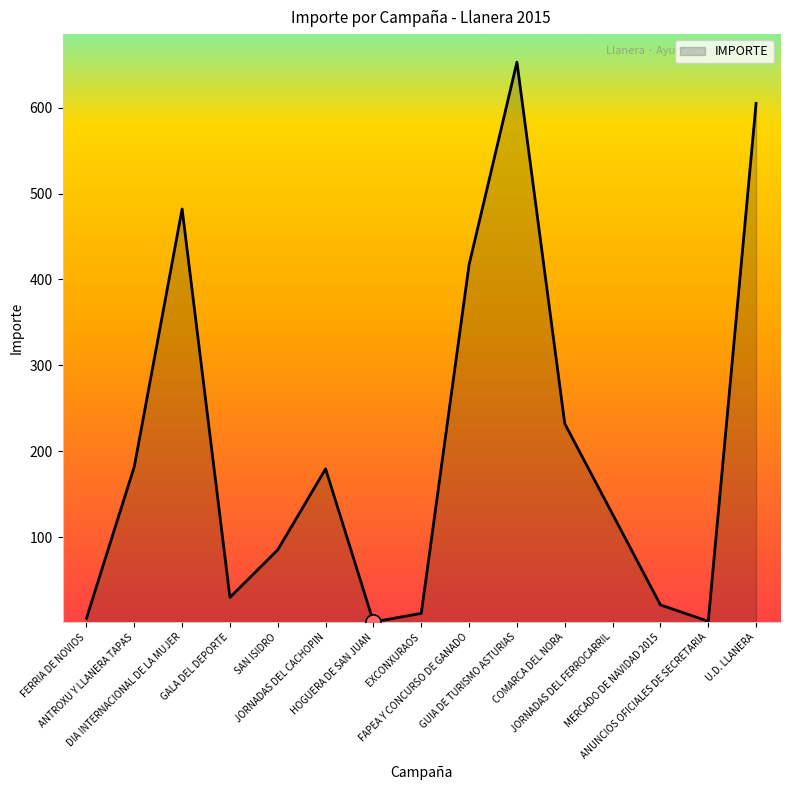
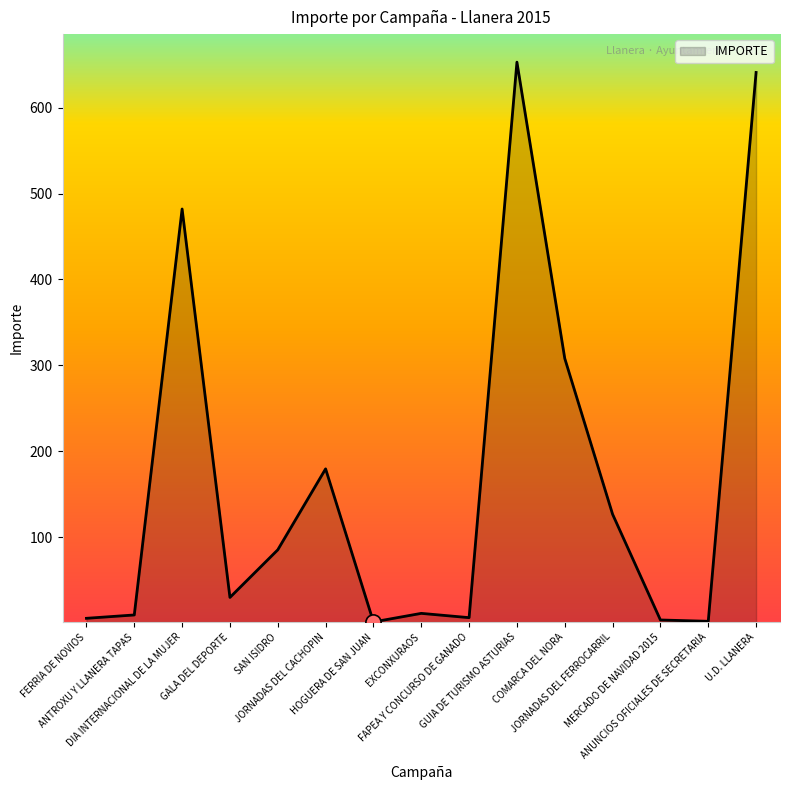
  {
    "IMPORTE": {
      "FERRIA DE NOVIOS": 10,
-     "ANTROXU Y LLANERA TAPAS": 180,
+     "ANTROXU Y LLANERA TAPAS": 10,
      "DIA INTERNACIONAL DE LA MUJER": 480,
      "GALA DEL DEPORTE": 30,
      "SAN ISIDRO": 90,
      "JORNADAS DEL CACHOPIN": 180,
      "EXCONXURAOS": 10,
-     "FAPEA Y CONCURSO DE GANADO": 420,
+     "FAPEA Y CONCURSO DE GANADO": 10,
      "GUIA DE TURISMO ASTURIAS": 650,
-     "COMARCA DEL NORA": 230,
+     "COMARCA DEL NORA": 310,
      "JORNADAS DEL FERROCARRIL": 130,
-     "MERCADO DE NAVIDAD 2015": 20,
+     "MERCADO DE NAVIDAD 2015": 0,
      "ANUNCIOS OFICIALES DE SECRETARIA": 0,
-     "U.D. LLANERA": 610
+     "U.D. LLANERA": 640
    }
  }
